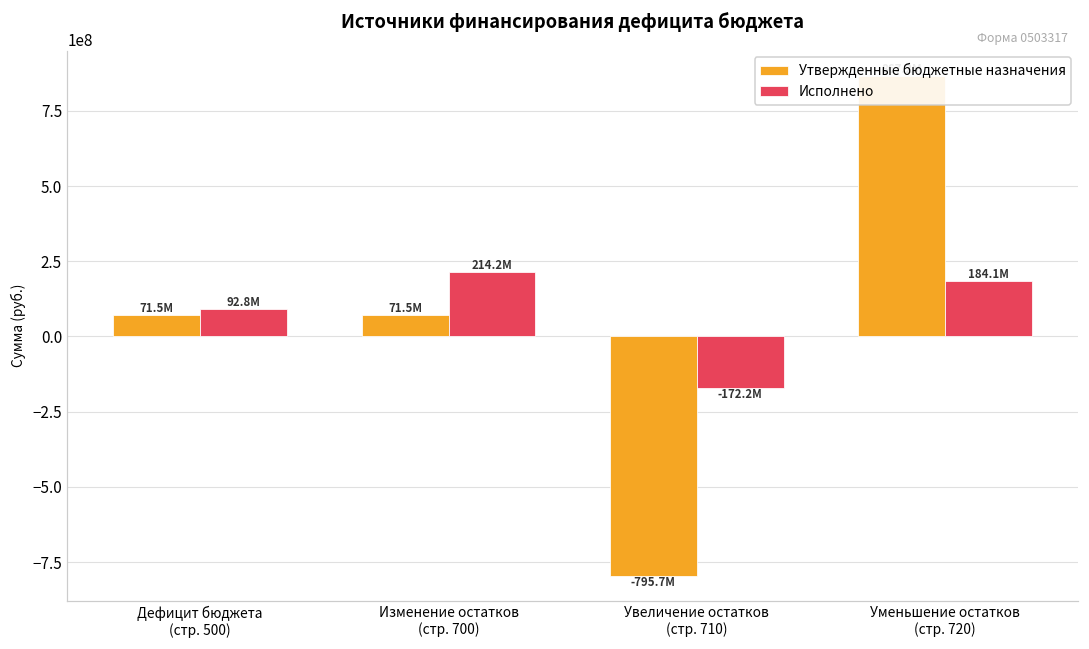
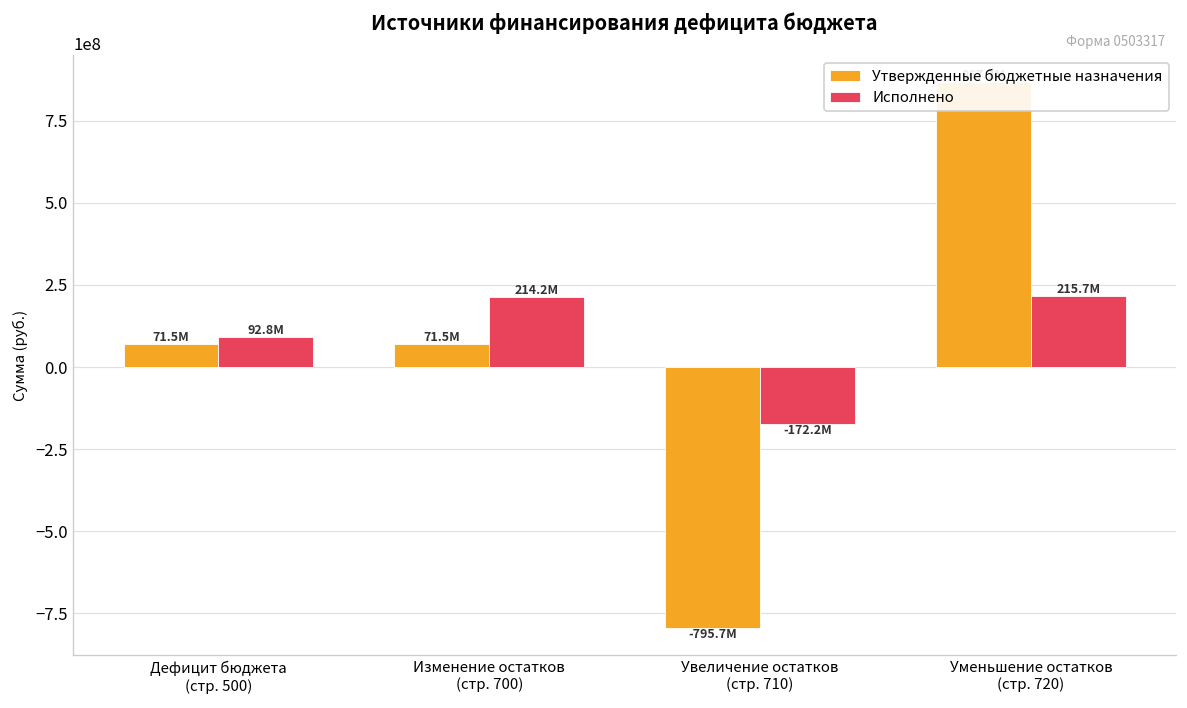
  {
    "Утвержденные бюджетные назначения": {
      "Дефицит бюджета (стр. 500)": "71.5M",
      "Изменение остатков (стр. 700)": "71.5M",
      "Увеличение остатков (стр. 710)": "-795.7M"
    },
    "Исполнено": {
      "Дефицит бюджета (стр. 500)": "92.8M",
      "Изменение остатков (стр. 700)": "214.2M",
      "Увеличение остатков (стр. 710)": "-172.2M",
-     "Уменьшение остатков (стр. 720)": "184.1M"
+     "Уменьшение остатков (стр. 720)": "215.7M"
    }
  }
